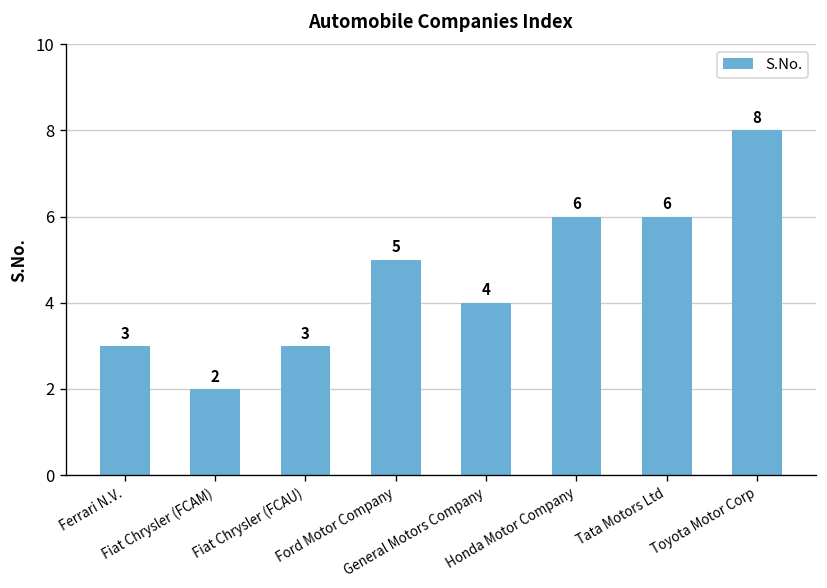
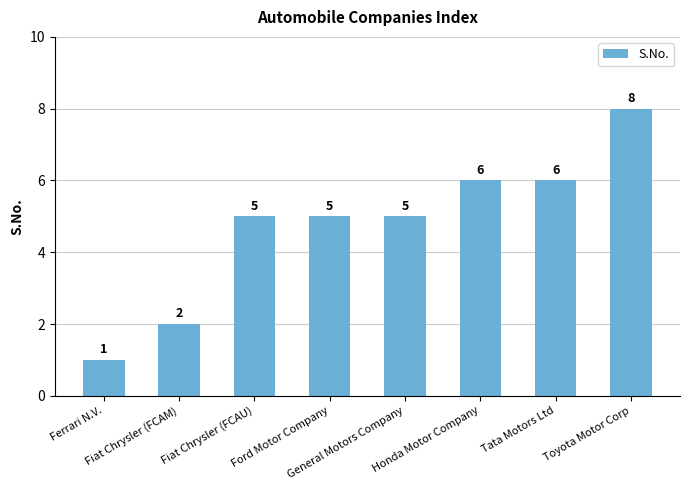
  {
-   "Ferrari N.V.": 3,
+   "Ferrari N.V.": 1,
    "Fiat Chrysler (FCAM)": 2,
-   "Fiat Chrysler (FCAU)": 3,
+   "Fiat Chrysler (FCAU)": 5,
    "Ford Motor Company": 5,
-   "General Motors Company": 4,
+   "General Motors Company": 5,
    "Honda Motor Company": 6,
    "Tata Motors Ltd": 6,
    "Toyota Motor Corp": 8
  }
